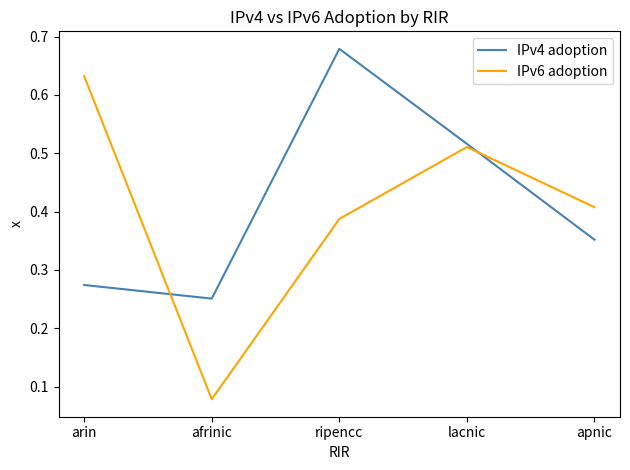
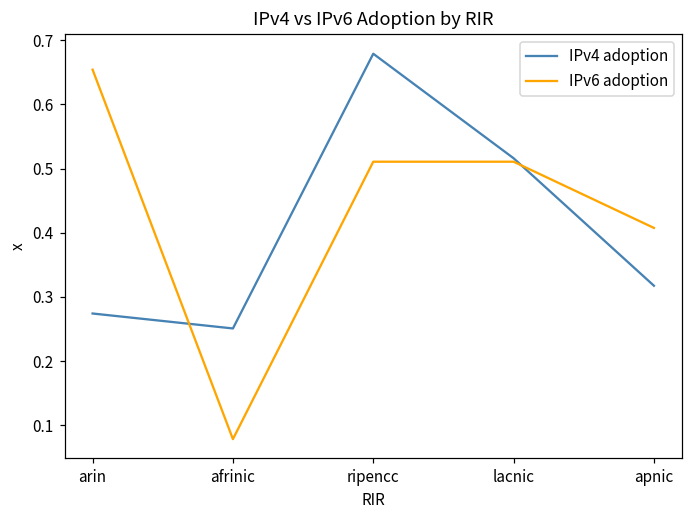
  {
    "IPv4 adoption": {
      "arin": 0.27,
      "afrinic": 0.25,
      "ripencc": 0.68,
      "lacnic": 0.52,
-     "apnic": 0.35
+     "apnic": 0.32
    },
    "IPv6 adoption": {
-     "arin": 0.63,
+     "arin": 0.65,
      "afrinic": 0.08,
-     "ripencc": 0.39,
+     "ripencc": 0.51,
      "lacnic": 0.51,
      "apnic": 0.41
    }
  }
